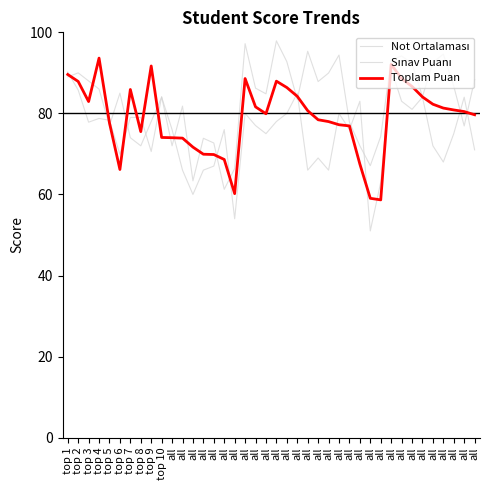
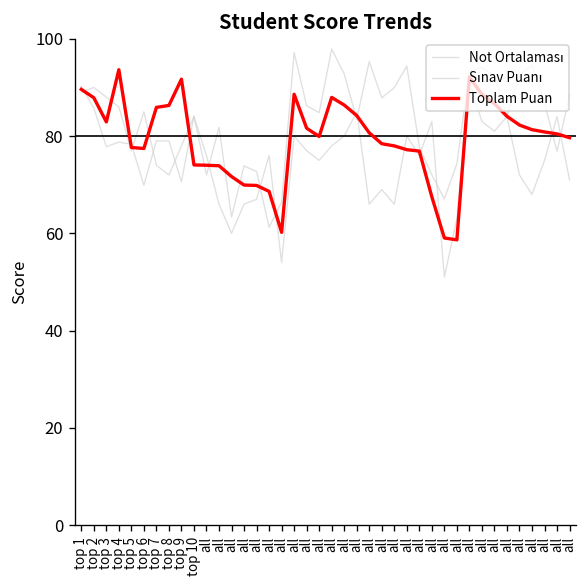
  {
    "Toplam Puan": {
      "top 2": 88,
      "top 3": 83,
      "top 4": 94,
      "top 5": 78,
-     "top 6": 66,
+     "top 6": 77,
      "top 7": 86,
-     "top 8": 76,
+     "top 8": 86,
      "top 9": 92,
      "top 10": 74
    }
  }
